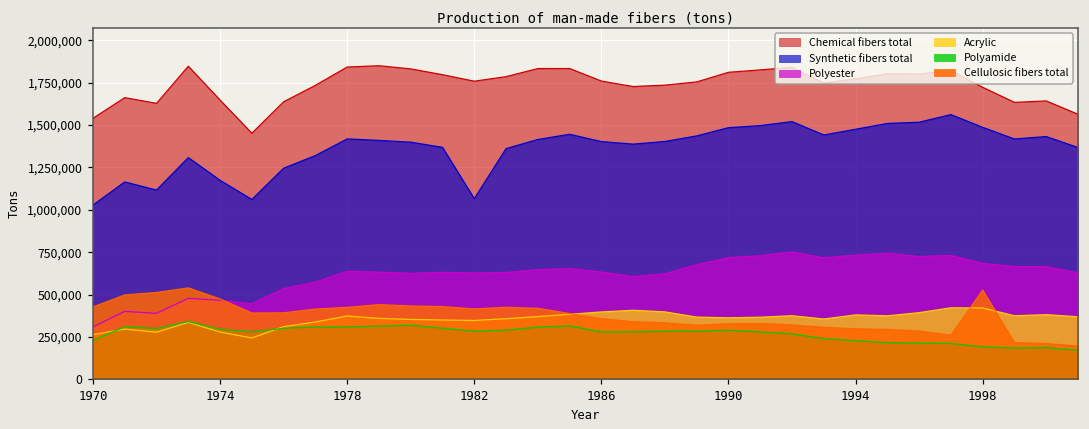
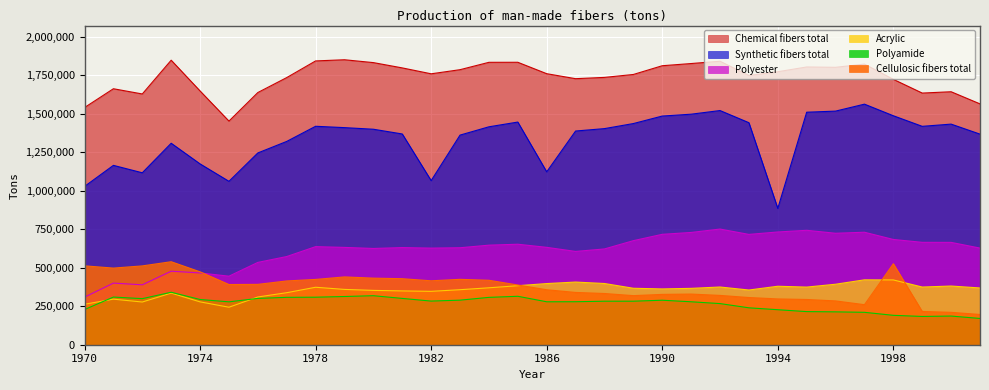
  {
    "Chemical fibers total": {
      "1970": "1,540,000",
      "1974": "1,650,000",
      "1978": "1,840,000",
      "1982": "1,760,000",
      "1986": "1,760,000",
      "1990": "1,810,000",
      "1998": "1,720,000"
    },
    "Synthetic fibers total": {
      "1970": "1,030,000",
      "1974": "1,170,000",
      "1978": "1,420,000",
      "1982": "1,070,000",
-     "1986": "1,400,000",
+     "1986": "1,120,000",
      "1990": "1,490,000",
-     "1994": "1,480,000",
+     "1994": "890,000",
      "1998": "1,490,000"
    },
    "Polyester": {
      "1970": "310,000",
      "1978": "640,000",
      "1982": "630,000",
      "1986": "630,000",
      "1990": "720,000",
      "1994": "730,000",
      "1998": "680,000"
    },
    "Acrylic": {
      "1970": "260,000",
      "1978": "370,000",
      "1982": "350,000",
      "1986": "400,000",
      "1990": "360,000",
      "1994": "380,000",
      "1998": "420,000"
    },
    "Polyamide": {
      "1970": "230,000",
      "1978": "310,000",
      "1982": "280,000",
      "1986": "280,000",
      "1990": "290,000",
      "1994": "230,000",
      "1998": "190,000"
    },
    "Cellulosic fibers total": {
-     "1970": "430,000",
+     "1970": "510,000",
      "1978": "420,000",
      "1982": "420,000",
      "1986": "360,000",
      "1990": "330,000",
      "1994": "300,000",
      "1998": "530,000"
    }
  }
